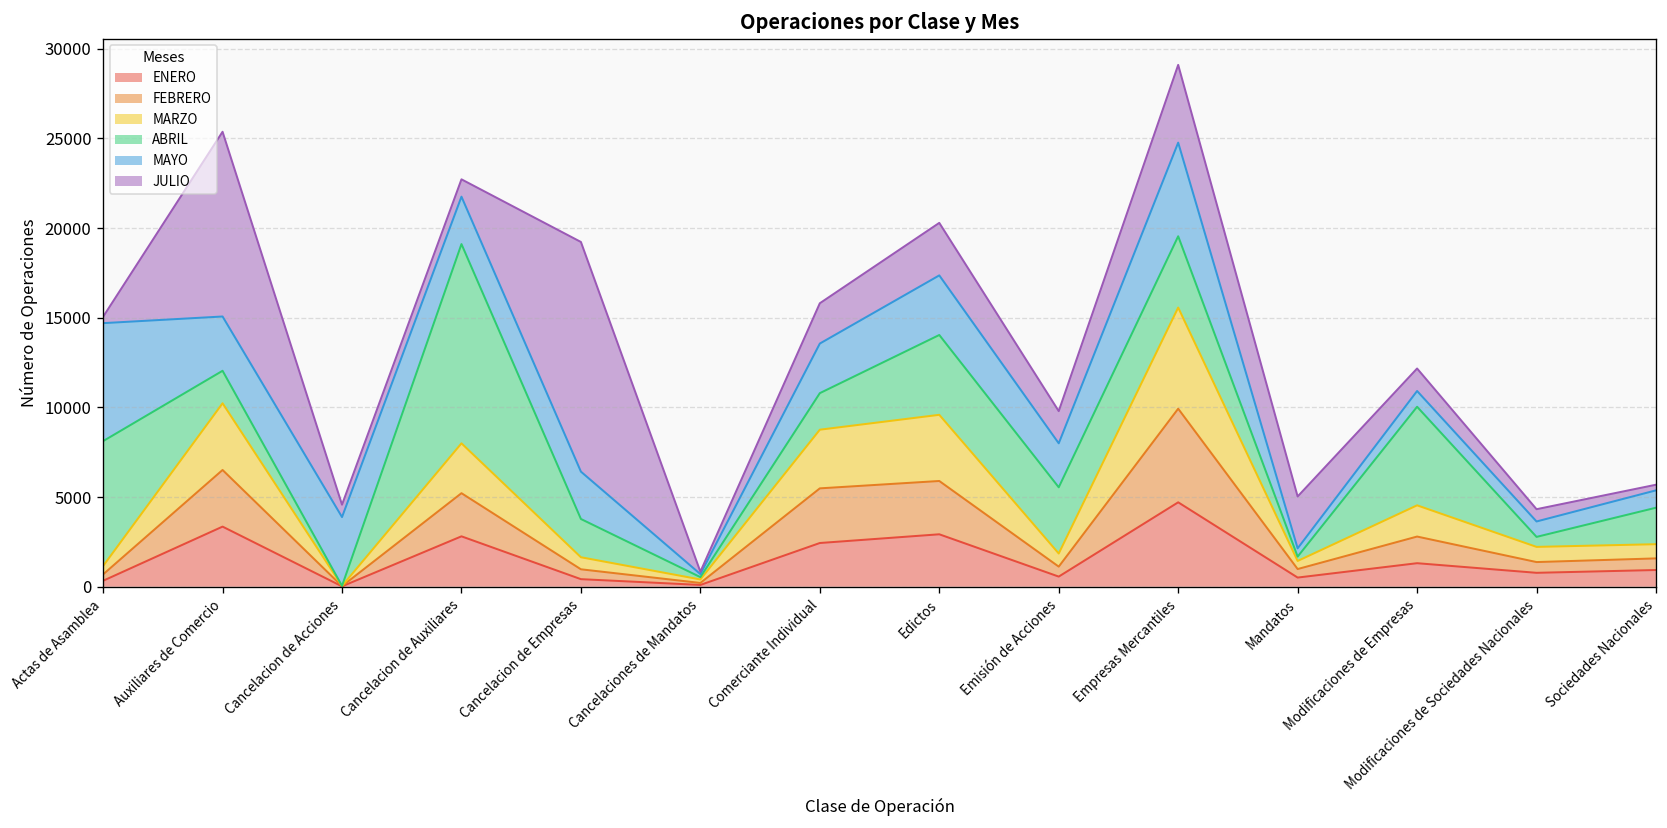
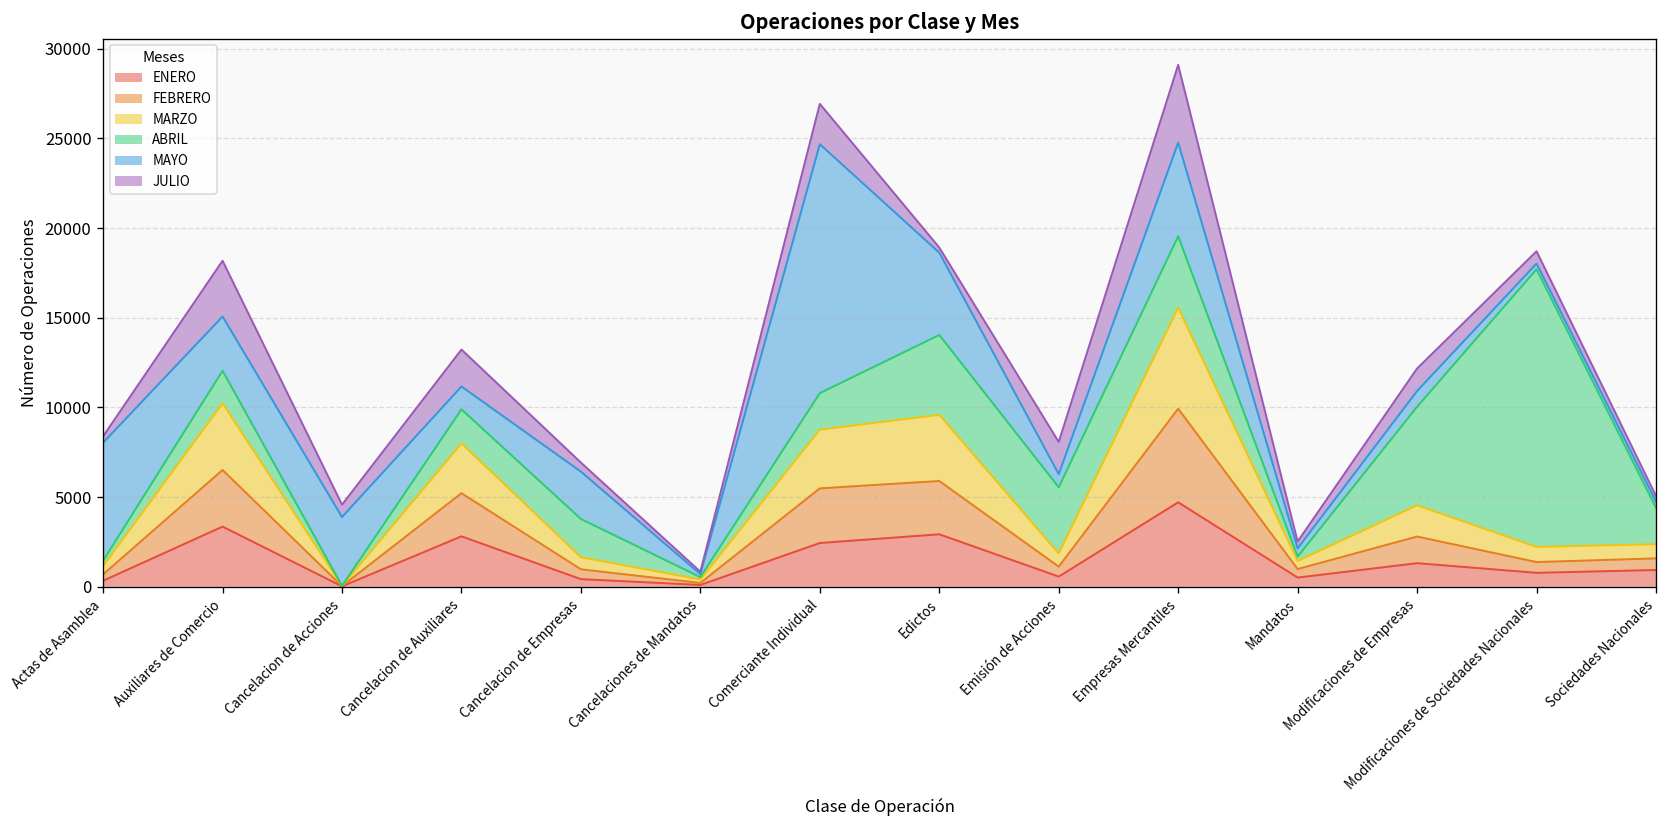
  {
    "ABRIL": {
-     "Actas de Asamblea": 7000,
+     "Actas de Asamblea": 300,
      "Auxiliares de Comercio": 1800,
-     "Cancelacion de Auxiliares": 11100,
+     "Cancelacion de Auxiliares": 1900,
      "Cancelacion de Empresas": 2100,
      "Comerciante Individual": 2000,
      "Edictos": 4500,
      "Emisión de Acciones": 3700,
      "Empresas Mercantiles": 4000,
      "Mandatos": 200,
      "Modificaciones de Empresas": 5500,
-     "Modificaciones de Sociedades Nacionales": 600,
+     "Modificaciones de Sociedades Nacionales": 15500,
      "Sociedades Nacionales": 2000
    },
    "MAYO": {
      "Actas de Asamblea": 6600,
      "Auxiliares de Comercio": 3000,
      "Cancelacion de Acciones": 3800,
-     "Cancelacion de Auxiliares": 2600,
+     "Cancelacion de Auxiliares": 1300,
      "Cancelacion de Empresas": 2600,
-     "Comerciante Individual": 2800,
-     "Edictos": 3300,
-     "Emisión de Acciones": 2500,
+     "Comerciante Individual": 13900,
+     "Edictos": 4600,
+     "Emisión de Acciones": 700,
      "Empresas Mercantiles": 5200,
      "Mandatos": 500,
      "Modificaciones de Empresas": 900,
-     "Modificaciones de Sociedades Nacionales": 900,
-     "Sociedades Nacionales": 1000
+     "Modificaciones de Sociedades Nacionales": 300,
+     "Sociedades Nacionales": 300
    },
    "JULIO": {
      "Actas de Asamblea": 400,
-     "Auxiliares de Comercio": 10300,
+     "Auxiliares de Comercio": 3100,
      "Cancelacion de Acciones": 700,
-     "Cancelacion de Auxiliares": 1000,
-     "Cancelacion de Empresas": 12800,
+     "Cancelacion de Auxiliares": 2100,
+     "Cancelacion de Empresas": 500,
      "Comerciante Individual": 2200,
-     "Edictos": 2900,
+     "Edictos": 300,
      "Emisión de Acciones": 1800,
      "Empresas Mercantiles": 4300,
-     "Mandatos": 2900,
+     "Mandatos": 400,
      "Modificaciones de Empresas": 1300,
      "Modificaciones de Sociedades Nacionales": 700,
      "Sociedades Nacionales": 300
    }
  }
